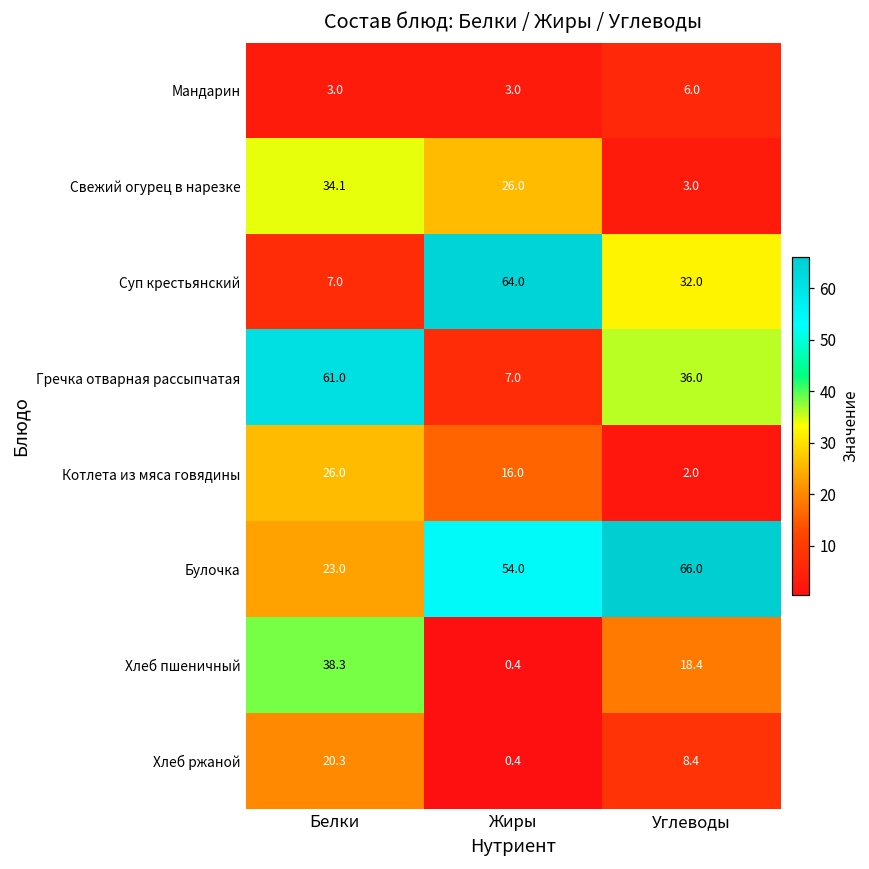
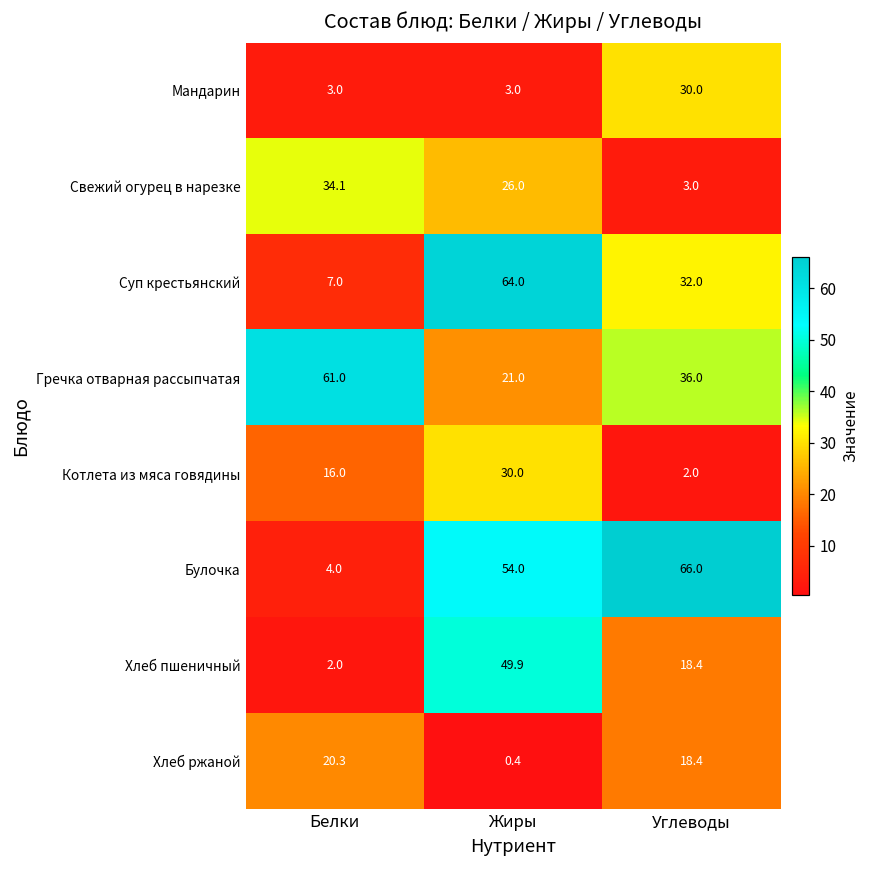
  {
    "Мандарин": {
      "Белки": 3.0,
      "Жиры": 3.0,
-     "Углеводы": 6.0
+     "Углеводы": 30.0
    },
    "Свежий огурец в нарезке": {
      "Белки": 34.1,
      "Жиры": 26.0,
      "Углеводы": 3.0
    },
    "Суп крестьянский": {
      "Белки": 7.0,
      "Жиры": 64.0,
      "Углеводы": 32.0
    },
    "Гречка отварная рассыпчатая": {
      "Белки": 61.0,
-     "Жиры": 7.0,
+     "Жиры": 21.0,
      "Углеводы": 36.0
    },
    "Котлета из мяса говядины": {
-     "Белки": 26.0,
-     "Жиры": 16.0,
+     "Белки": 16.0,
+     "Жиры": 30.0,
      "Углеводы": 2.0
    },
    "Булочка": {
-     "Белки": 23.0,
+     "Белки": 4.0,
      "Жиры": 54.0,
      "Углеводы": 66.0
    },
    "Хлеб пшеничный": {
-     "Белки": 38.3,
-     "Жиры": 0.4,
+     "Белки": 2.0,
+     "Жиры": 49.9,
      "Углеводы": 18.4
    },
    "Хлеб ржаной": {
      "Белки": 20.3,
      "Жиры": 0.4,
-     "Углеводы": 8.4
+     "Углеводы": 18.4
    }
  }
